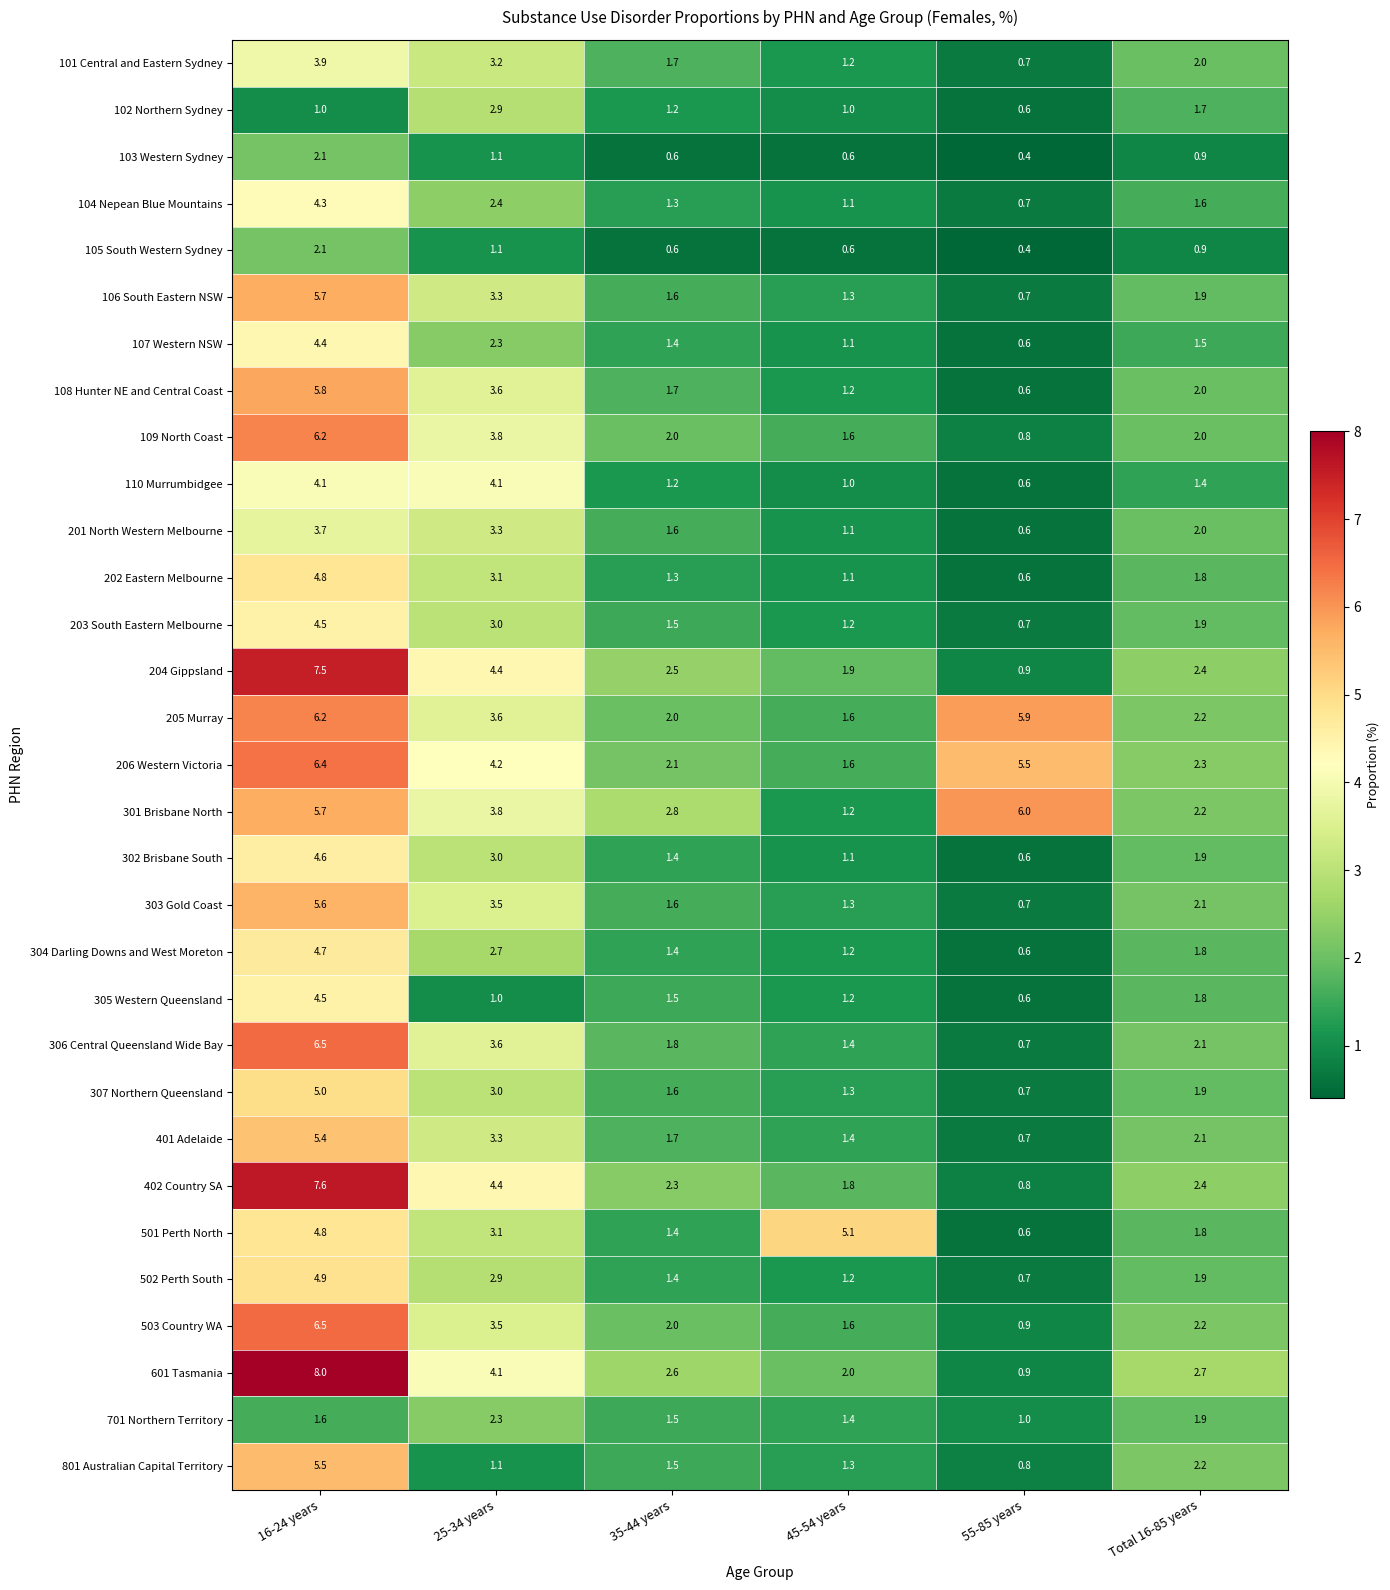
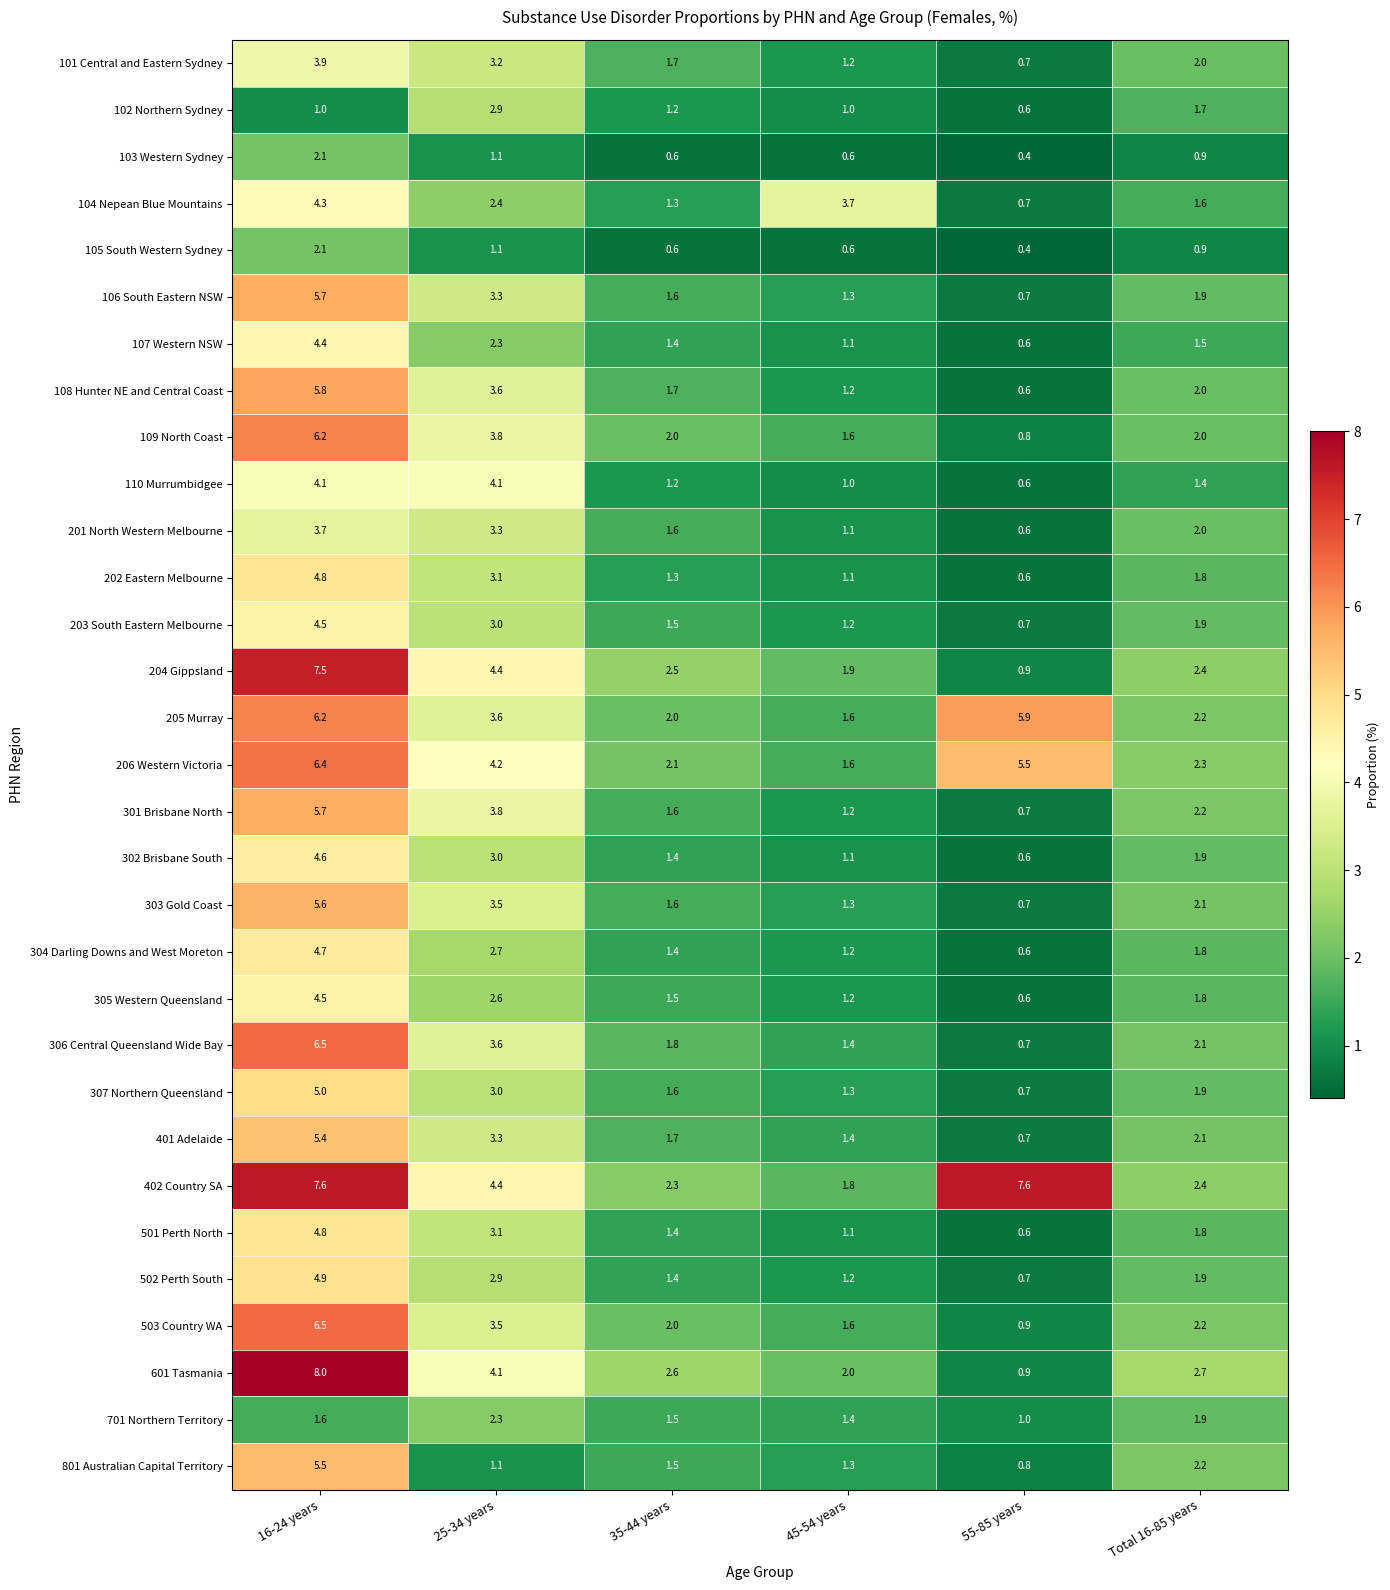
  {
    "101 Central and Eastern Sydney": {
      "16-24 years": 3.9,
      "25-34 years": 3.2,
      "35-44 years": 1.7,
      "45-54 years": 1.2,
      "55-85 years": 0.7,
      "Total 16-85 years": 2.0
    },
    "102 Northern Sydney": {
      "16-24 years": 1.0,
      "25-34 years": 2.9,
      "35-44 years": 1.2,
      "45-54 years": 1.0,
      "55-85 years": 0.6,
      "Total 16-85 years": 1.7
    },
    "103 Western Sydney": {
      "16-24 years": 2.1,
      "25-34 years": 1.1,
      "35-44 years": 0.6,
      "45-54 years": 0.6,
      "55-85 years": 0.4,
      "Total 16-85 years": 0.9
    },
    "104 Nepean Blue Mountains": {
      "16-24 years": 4.3,
      "25-34 years": 2.4,
      "35-44 years": 1.3,
-     "45-54 years": 1.1,
+     "45-54 years": 3.7,
      "55-85 years": 0.7,
      "Total 16-85 years": 1.6
    },
    "105 South Western Sydney": {
      "16-24 years": 2.1,
      "25-34 years": 1.1,
      "35-44 years": 0.6,
      "45-54 years": 0.6,
      "55-85 years": 0.4,
      "Total 16-85 years": 0.9
    },
    "106 South Eastern NSW": {
      "16-24 years": 5.7,
      "25-34 years": 3.3,
      "35-44 years": 1.6,
      "45-54 years": 1.3,
      "55-85 years": 0.7,
      "Total 16-85 years": 1.9
    },
    "107 Western NSW": {
      "16-24 years": 4.4,
      "25-34 years": 2.3,
      "35-44 years": 1.4,
      "45-54 years": 1.1,
      "55-85 years": 0.6,
      "Total 16-85 years": 1.5
    },
    "108 Hunter NE and Central Coast": {
      "16-24 years": 5.8,
      "25-34 years": 3.6,
      "35-44 years": 1.7,
      "45-54 years": 1.2,
      "55-85 years": 0.6,
      "Total 16-85 years": 2.0
    },
    "109 North Coast": {
      "16-24 years": 6.2,
      "25-34 years": 3.8,
      "35-44 years": 2.0,
      "45-54 years": 1.6,
      "55-85 years": 0.8,
      "Total 16-85 years": 2.0
    },
    "110 Murrumbidgee": {
      "16-24 years": 4.1,
      "25-34 years": 4.1,
      "35-44 years": 1.2,
      "45-54 years": 1.0,
      "55-85 years": 0.6,
      "Total 16-85 years": 1.4
    },
    "201 North Western Melbourne": {
      "16-24 years": 3.7,
      "25-34 years": 3.3,
      "35-44 years": 1.6,
      "45-54 years": 1.1,
      "55-85 years": 0.6,
      "Total 16-85 years": 2.0
    },
    "202 Eastern Melbourne": {
      "16-24 years": 4.8,
      "25-34 years": 3.1,
      "35-44 years": 1.3,
      "45-54 years": 1.1,
      "55-85 years": 0.6,
      "Total 16-85 years": 1.8
    },
    "203 South Eastern Melbourne": {
      "16-24 years": 4.5,
      "25-34 years": 3.0,
      "35-44 years": 1.5,
      "45-54 years": 1.2,
      "55-85 years": 0.7,
      "Total 16-85 years": 1.9
    },
    "204 Gippsland": {
      "16-24 years": 7.5,
      "25-34 years": 4.4,
      "35-44 years": 2.5,
      "45-54 years": 1.9,
      "55-85 years": 0.9,
      "Total 16-85 years": 2.4
    },
    "205 Murray": {
      "16-24 years": 6.2,
      "25-34 years": 3.6,
      "35-44 years": 2.0,
      "45-54 years": 1.6,
      "55-85 years": 5.9,
      "Total 16-85 years": 2.2
    },
    "206 Western Victoria": {
      "16-24 years": 6.4,
      "25-34 years": 4.2,
      "35-44 years": 2.1,
      "45-54 years": 1.6,
      "55-85 years": 5.5,
      "Total 16-85 years": 2.3
    },
    "301 Brisbane North": {
      "16-24 years": 5.7,
      "25-34 years": 3.8,
-     "35-44 years": 2.8,
+     "35-44 years": 1.6,
      "45-54 years": 1.2,
-     "55-85 years": 6.0,
+     "55-85 years": 0.7,
      "Total 16-85 years": 2.2
    },
    "302 Brisbane South": {
      "16-24 years": 4.6,
      "25-34 years": 3.0,
      "35-44 years": 1.4,
      "45-54 years": 1.1,
      "55-85 years": 0.6,
      "Total 16-85 years": 1.9
    },
    "303 Gold Coast": {
      "16-24 years": 5.6,
      "25-34 years": 3.5,
      "35-44 years": 1.6,
      "45-54 years": 1.3,
      "55-85 years": 0.7,
      "Total 16-85 years": 2.1
    },
    "304 Darling Downs and West Moreton": {
      "16-24 years": 4.7,
      "25-34 years": 2.7,
      "35-44 years": 1.4,
      "45-54 years": 1.2,
      "55-85 years": 0.6,
      "Total 16-85 years": 1.8
    },
    "305 Western Queensland": {
      "16-24 years": 4.5,
-     "25-34 years": 1.0,
+     "25-34 years": 2.6,
      "35-44 years": 1.5,
      "45-54 years": 1.2,
      "55-85 years": 0.6,
      "Total 16-85 years": 1.8
    },
    "306 Central Queensland Wide Bay": {
      "16-24 years": 6.5,
      "25-34 years": 3.6,
      "35-44 years": 1.8,
      "45-54 years": 1.4,
      "55-85 years": 0.7,
      "Total 16-85 years": 2.1
    },
    "307 Northern Queensland": {
      "16-24 years": 5.0,
      "25-34 years": 3.0,
      "35-44 years": 1.6,
      "45-54 years": 1.3,
      "55-85 years": 0.7,
      "Total 16-85 years": 1.9
    },
    "401 Adelaide": {
      "16-24 years": 5.4,
      "25-34 years": 3.3,
      "35-44 years": 1.7,
      "45-54 years": 1.4,
      "55-85 years": 0.7,
      "Total 16-85 years": 2.1
    },
    "402 Country SA": {
      "16-24 years": 7.6,
      "25-34 years": 4.4,
      "35-44 years": 2.3,
      "45-54 years": 1.8,
-     "55-85 years": 0.8,
+     "55-85 years": 7.6,
      "Total 16-85 years": 2.4
    },
    "501 Perth North": {
      "16-24 years": 4.8,
      "25-34 years": 3.1,
      "35-44 years": 1.4,
-     "45-54 years": 5.1,
+     "45-54 years": 1.1,
      "55-85 years": 0.6,
      "Total 16-85 years": 1.8
    },
    "502 Perth South": {
      "16-24 years": 4.9,
      "25-34 years": 2.9,
      "35-44 years": 1.4,
      "45-54 years": 1.2,
      "55-85 years": 0.7,
      "Total 16-85 years": 1.9
    },
    "503 Country WA": {
      "16-24 years": 6.5,
      "25-34 years": 3.5,
      "35-44 years": 2.0,
      "45-54 years": 1.6,
      "55-85 years": 0.9,
      "Total 16-85 years": 2.2
    },
    "601 Tasmania": {
      "16-24 years": 8.0,
      "25-34 years": 4.1,
      "35-44 years": 2.6,
      "45-54 years": 2.0,
      "55-85 years": 0.9,
      "Total 16-85 years": 2.7
    },
    "701 Northern Territory": {
      "16-24 years": 1.6,
      "25-34 years": 2.3,
      "35-44 years": 1.5,
      "45-54 years": 1.4,
      "55-85 years": 1.0,
      "Total 16-85 years": 1.9
    },
    "801 Australian Capital Territory": {
      "16-24 years": 5.5,
      "25-34 years": 1.1,
      "35-44 years": 1.5,
      "45-54 years": 1.3,
      "55-85 years": 0.8,
      "Total 16-85 years": 2.2
    }
  }
